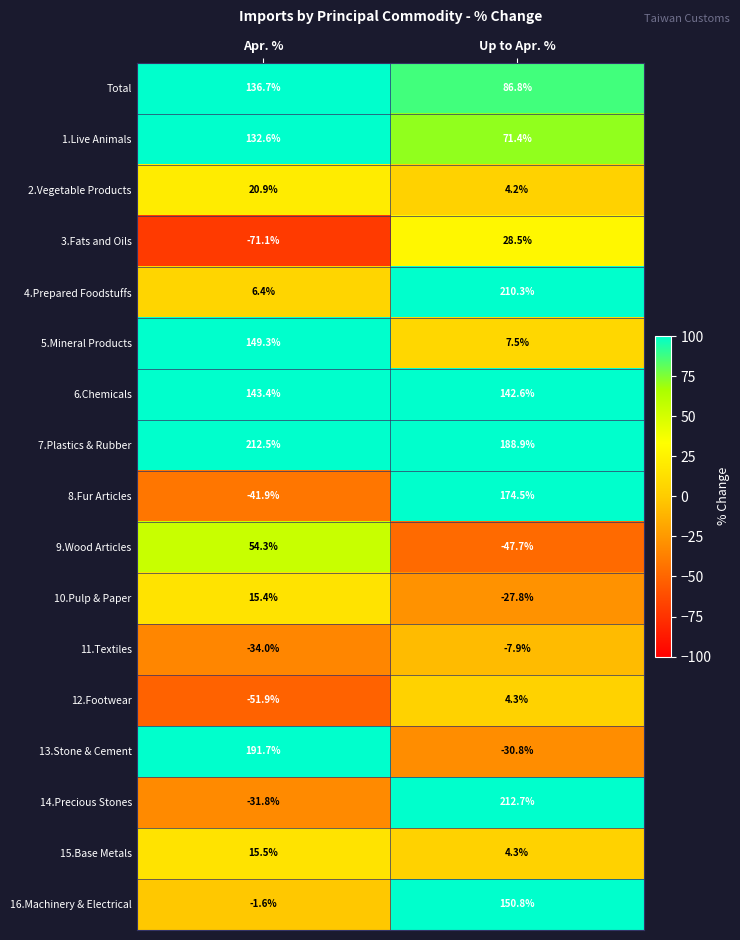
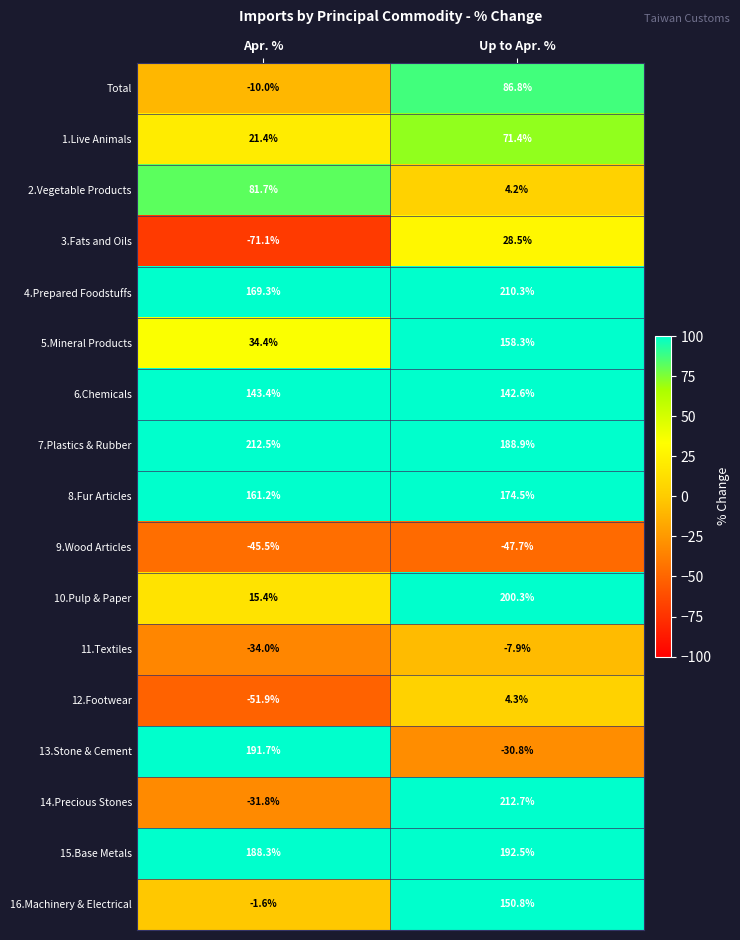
  {
    "Total": {
-     "Apr. %": "136.7%",
+     "Apr. %": "-10.0%",
      "Up to Apr. %": "86.8%"
    },
    "1.Live Animals": {
-     "Apr. %": "132.6%",
+     "Apr. %": "21.4%",
      "Up to Apr. %": "71.4%"
    },
    "2.Vegetable Products": {
-     "Apr. %": "20.9%",
+     "Apr. %": "81.7%",
      "Up to Apr. %": "4.2%"
    },
    "3.Fats and Oils": {
      "Apr. %": "-71.1%",
      "Up to Apr. %": "28.5%"
    },
    "4.Prepared Foodstuffs": {
-     "Apr. %": "6.4%",
+     "Apr. %": "169.3%",
      "Up to Apr. %": "210.3%"
    },
    "5.Mineral Products": {
-     "Apr. %": "149.3%",
-     "Up to Apr. %": "7.5%"
+     "Apr. %": "34.4%",
+     "Up to Apr. %": "158.3%"
    },
    "6.Chemicals": {
      "Apr. %": "143.4%",
      "Up to Apr. %": "142.6%"
    },
    "7.Plastics & Rubber": {
      "Apr. %": "212.5%",
      "Up to Apr. %": "188.9%"
    },
    "8.Fur Articles": {
-     "Apr. %": "-41.9%",
+     "Apr. %": "161.2%",
      "Up to Apr. %": "174.5%"
    },
    "9.Wood Articles": {
-     "Apr. %": "54.3%",
+     "Apr. %": "-45.5%",
      "Up to Apr. %": "-47.7%"
    },
    "10.Pulp & Paper": {
      "Apr. %": "15.4%",
-     "Up to Apr. %": "-27.8%"
+     "Up to Apr. %": "200.3%"
    },
    "11.Textiles": {
      "Apr. %": "-34.0%",
      "Up to Apr. %": "-7.9%"
    },
    "12.Footwear": {
      "Apr. %": "-51.9%",
      "Up to Apr. %": "4.3%"
    },
    "13.Stone & Cement": {
      "Apr. %": "191.7%",
      "Up to Apr. %": "-30.8%"
    },
    "14.Precious Stones": {
      "Apr. %": "-31.8%",
      "Up to Apr. %": "212.7%"
    },
    "15.Base Metals": {
-     "Apr. %": "15.5%",
-     "Up to Apr. %": "4.3%"
+     "Apr. %": "188.3%",
+     "Up to Apr. %": "192.5%"
    },
    "16.Machinery & Electrical": {
      "Apr. %": "-1.6%",
      "Up to Apr. %": "150.8%"
    }
  }
